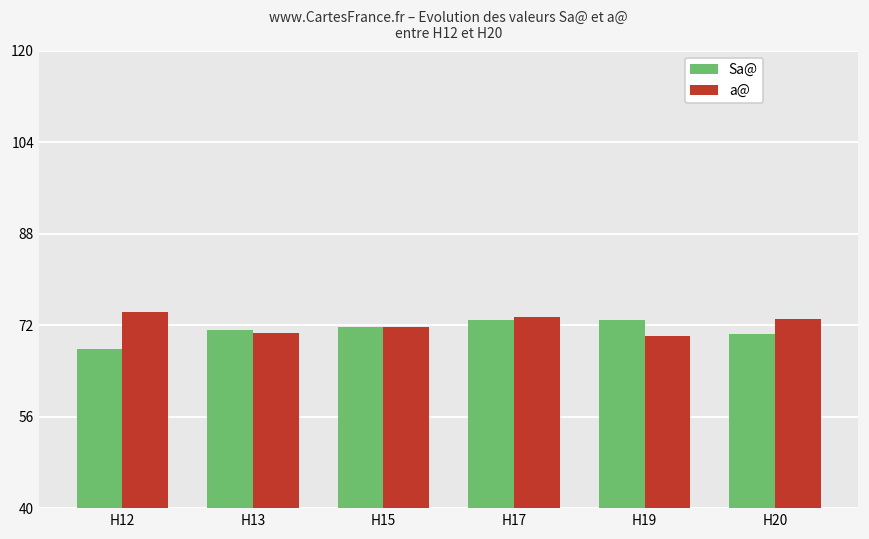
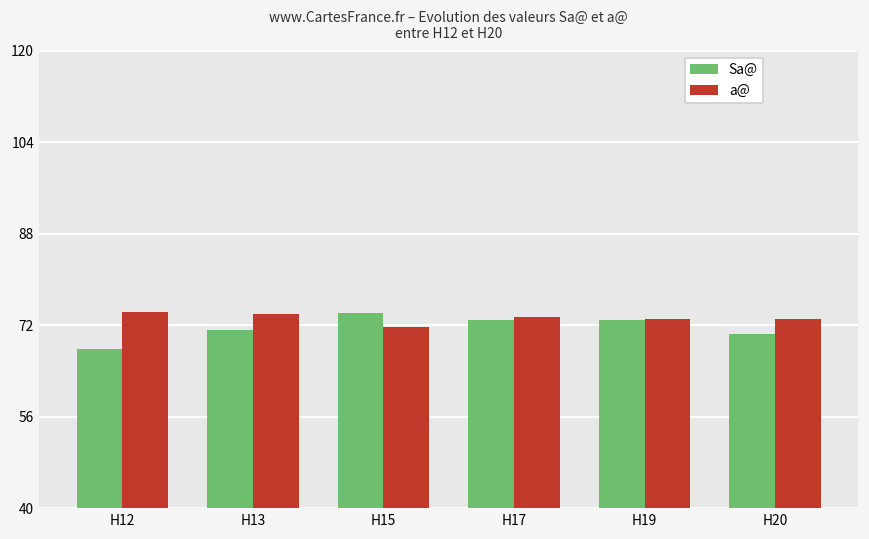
  {
    "Sa@": {
      "H12": 68,
      "H13": 71,
-     "H15": 72,
+     "H15": 74,
      "H17": 73,
      "H19": 73,
      "H20": 70
    },
    "a@": {
      "H12": 74,
-     "H13": 71,
+     "H13": 74,
      "H15": 72,
      "H17": 73,
-     "H19": 70,
+     "H19": 73,
      "H20": 73
    }
  }
